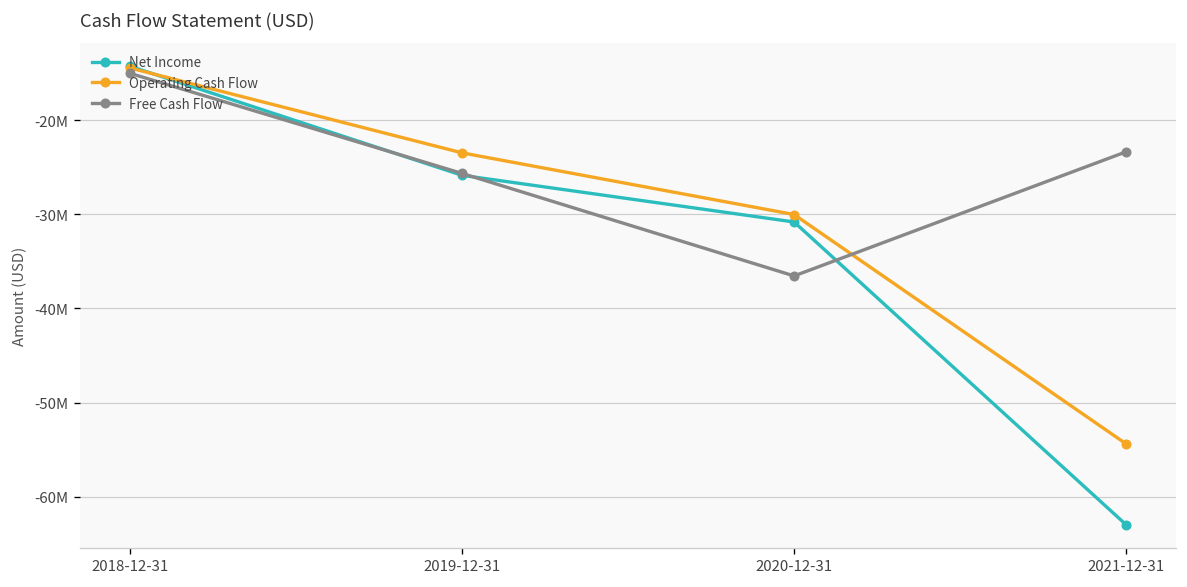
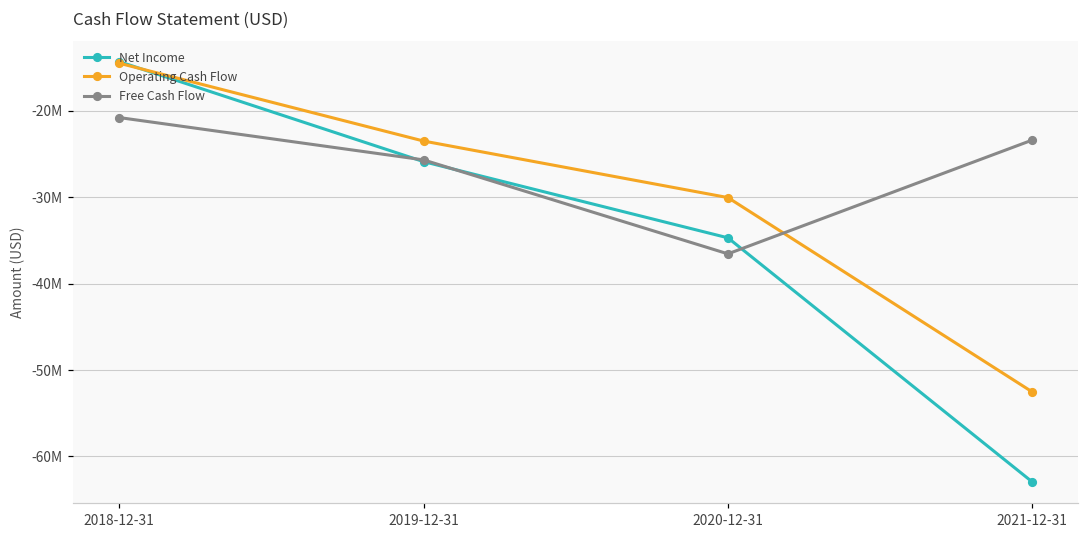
  {
    "Net Income": {
-     "2020-12-31": -31000000,
+     "2020-12-31": -35000000,
      "2021-12-31": -63000000
    },
    "Operating Cash Flow": {
      "2019-12-31": -23000000,
      "2020-12-31": -30000000,
-     "2021-12-31": -54000000
+     "2021-12-31": -53000000
    },
    "Free Cash Flow": {
-     "2018-12-31": -15000000,
+     "2018-12-31": -21000000,
      "2020-12-31": -37000000,
      "2021-12-31": -23000000
    }
  }
